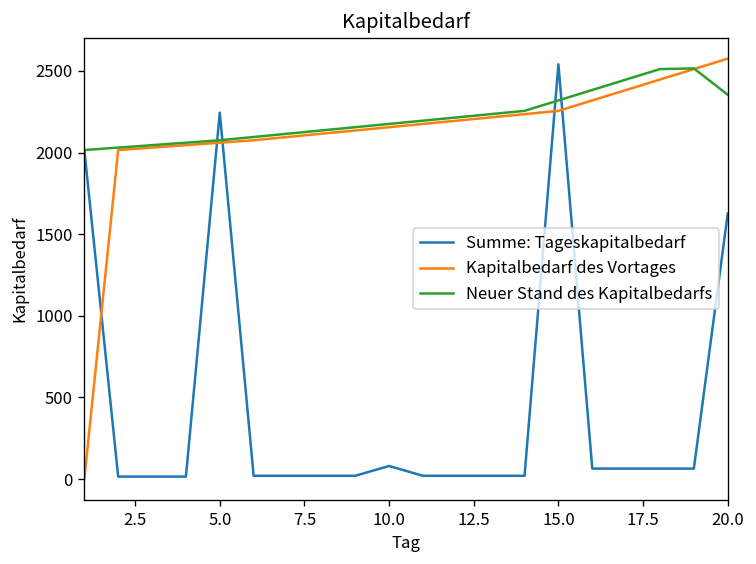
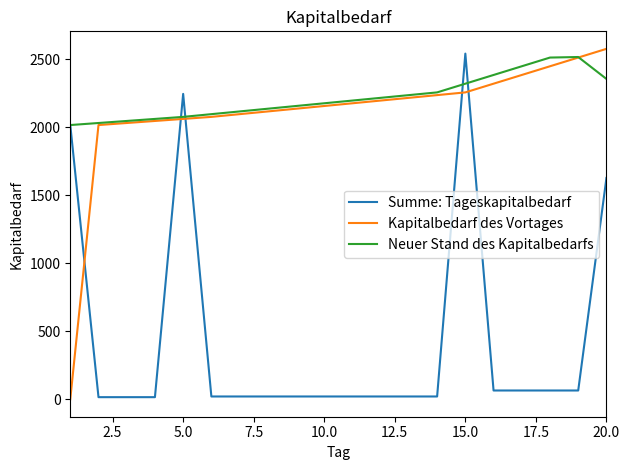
  {
    "Summe: Tageskapitalbedarf": {
      "5.0": 2240,
-     "10.0": 80,
+     "10.0": 20,
      "15.0": 2540,
      "20.0": 1630
    },
    "Kapitalbedarf des Vortages": {
      "10.0": 2160,
      "15.0": 2260,
      "20.0": 2580
    },
    "Neuer Stand des Kapitalbedarfs": {
      "10.0": 2180,
      "15.0": 2320,
      "20.0": 2350
    }
  }
